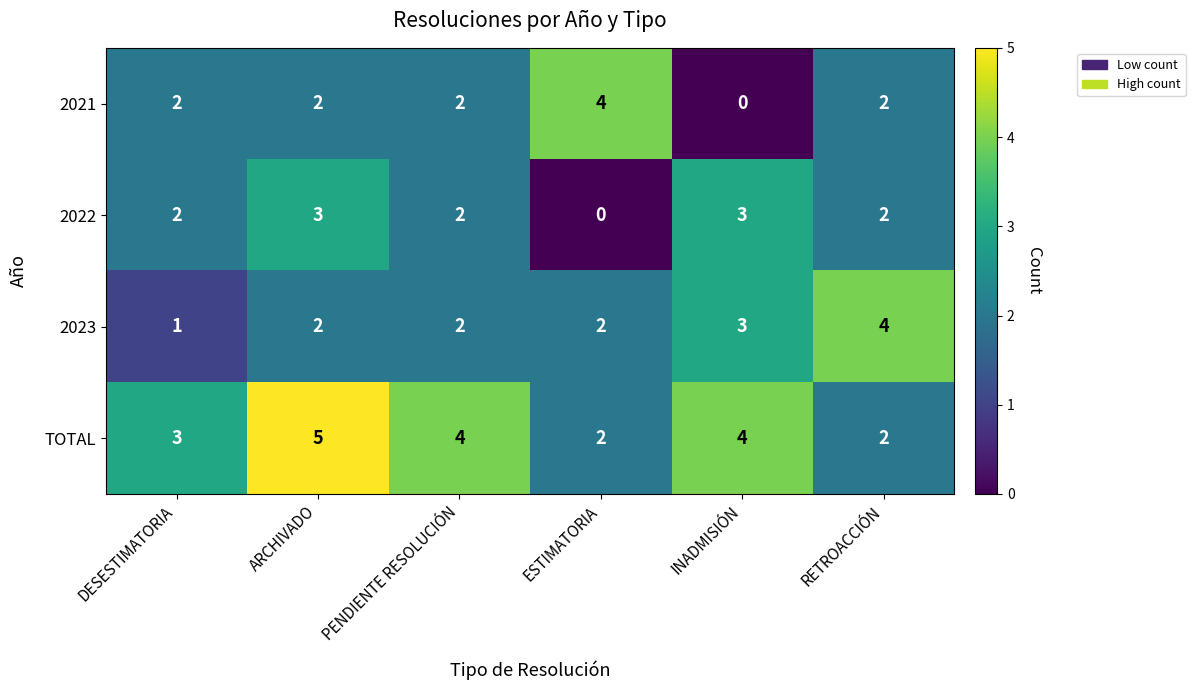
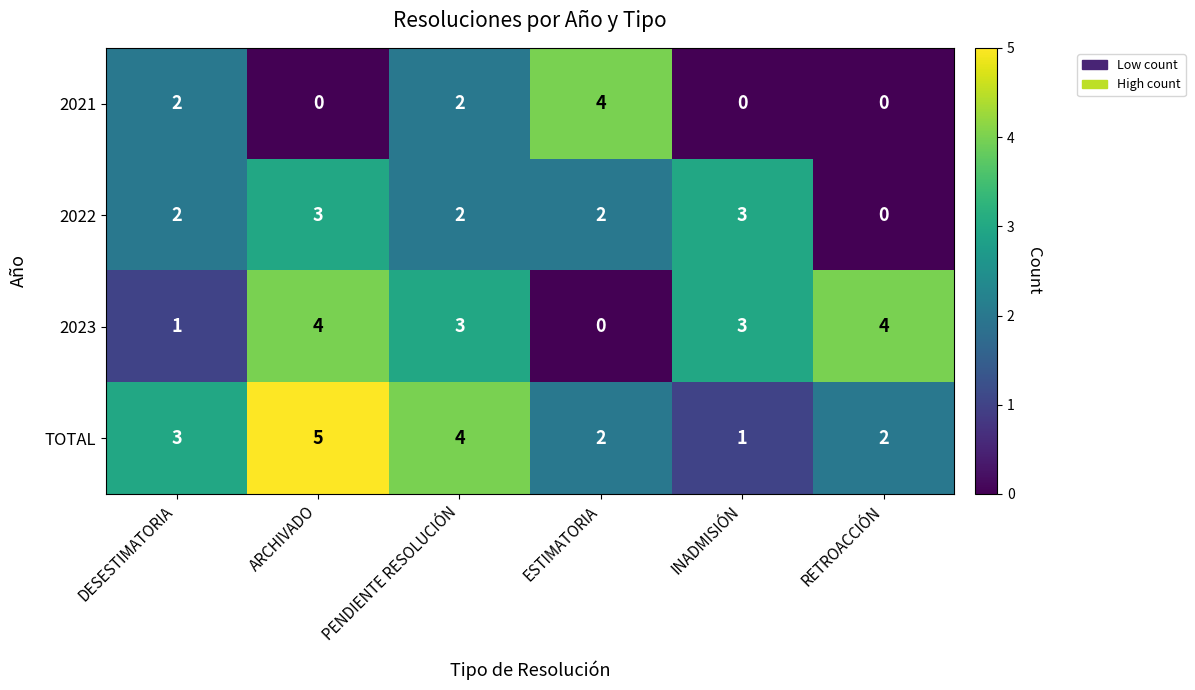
  {
    "2021": {
      "DESESTIMATORIA": 2,
-     "ARCHIVADO": 2,
+     "ARCHIVADO": 0,
      "PENDIENTE RESOLUCIÓN": 2,
      "ESTIMATORIA": 4,
      "INADMISIÓN": 0,
-     "RETROACCIÓN": 2
+     "RETROACCIÓN": 0
    },
    "2022": {
      "DESESTIMATORIA": 2,
      "ARCHIVADO": 3,
      "PENDIENTE RESOLUCIÓN": 2,
-     "ESTIMATORIA": 0,
+     "ESTIMATORIA": 2,
      "INADMISIÓN": 3,
-     "RETROACCIÓN": 2
+     "RETROACCIÓN": 0
    },
    "2023": {
      "DESESTIMATORIA": 1,
-     "ARCHIVADO": 2,
-     "PENDIENTE RESOLUCIÓN": 2,
-     "ESTIMATORIA": 2,
+     "ARCHIVADO": 4,
+     "PENDIENTE RESOLUCIÓN": 3,
+     "ESTIMATORIA": 0,
      "INADMISIÓN": 3,
      "RETROACCIÓN": 4
    },
    "TOTAL": {
      "DESESTIMATORIA": 3,
      "ARCHIVADO": 5,
      "PENDIENTE RESOLUCIÓN": 4,
      "ESTIMATORIA": 2,
-     "INADMISIÓN": 4,
+     "INADMISIÓN": 1,
      "RETROACCIÓN": 2
    }
  }
